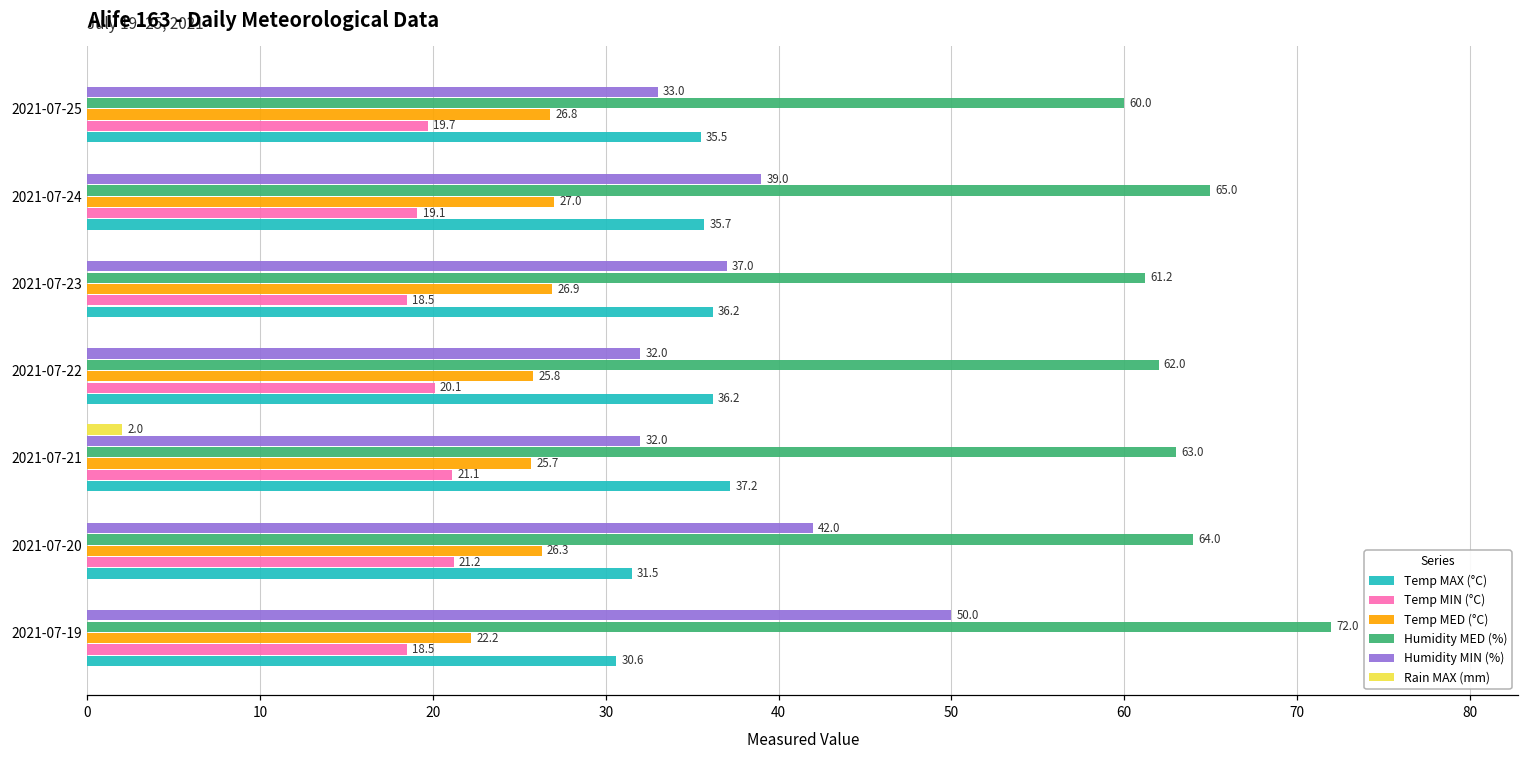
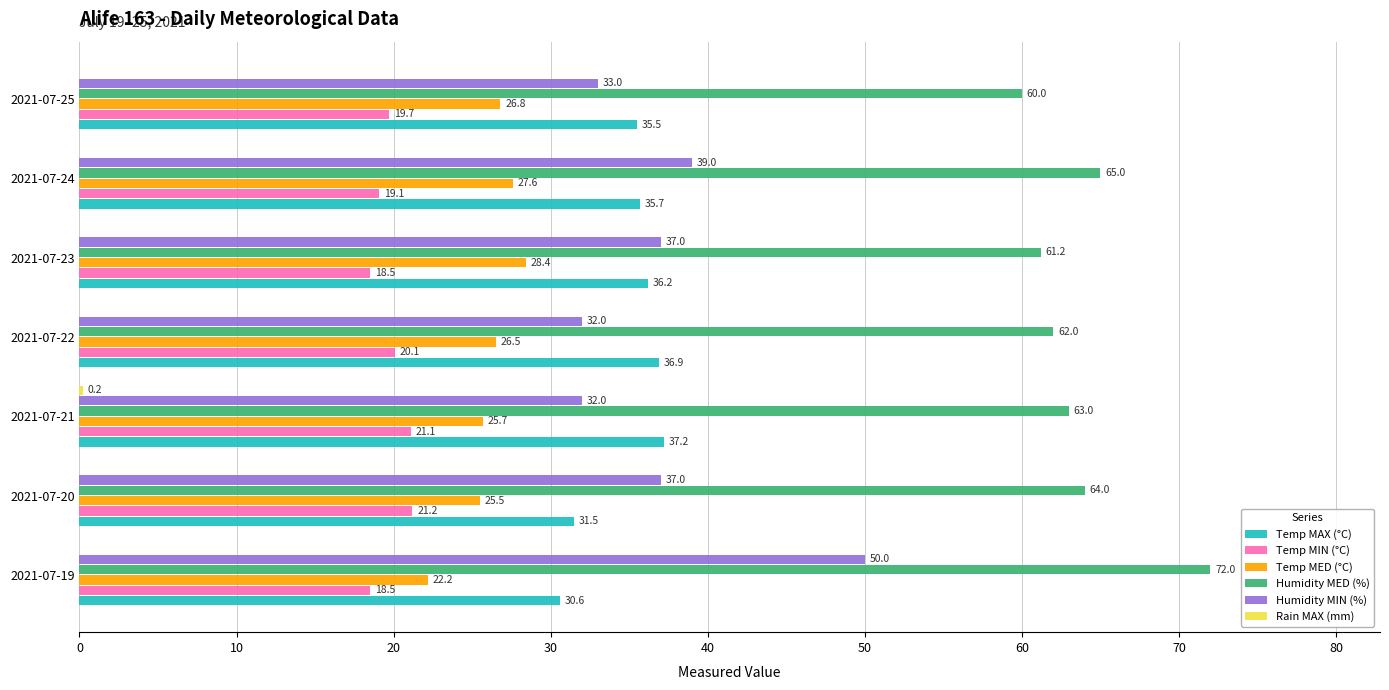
  {
    "Temp MAX (°C)": {
      "2021-07-25": 35.5,
      "2021-07-24": 35.7,
      "2021-07-23": 36.2,
-     "2021-07-22": 36.2,
+     "2021-07-22": 36.9,
      "2021-07-21": 37.2,
      "2021-07-20": 31.5,
      "2021-07-19": 30.6
    },
    "Temp MIN (°C)": {
      "2021-07-25": 19.7,
      "2021-07-24": 19.1,
      "2021-07-23": 18.5,
      "2021-07-22": 20.1,
      "2021-07-21": 21.1,
      "2021-07-20": 21.2,
      "2021-07-19": 18.5
    },
    "Temp MED (°C)": {
      "2021-07-25": 26.8,
-     "2021-07-24": 27.0,
-     "2021-07-23": 26.9,
-     "2021-07-22": 25.8,
+     "2021-07-24": 27.6,
+     "2021-07-23": 28.4,
+     "2021-07-22": 26.5,
      "2021-07-21": 25.7,
-     "2021-07-20": 26.3,
+     "2021-07-20": 25.5,
      "2021-07-19": 22.2
    },
    "Humidity MED (%)": {
      "2021-07-25": 60.0,
      "2021-07-24": 65.0,
      "2021-07-23": 61.2,
      "2021-07-22": 62.0,
      "2021-07-21": 63.0,
      "2021-07-20": 64.0,
      "2021-07-19": 72.0
    },
    "Humidity MIN (%)": {
      "2021-07-25": 33.0,
      "2021-07-24": 39.0,
      "2021-07-23": 37.0,
      "2021-07-22": 32.0,
      "2021-07-21": 32.0,
-     "2021-07-20": 42.0,
+     "2021-07-20": 37.0,
      "2021-07-19": 50.0
    },
    "Rain MAX (mm)": {
-     "2021-07-21": 2.0
+     "2021-07-21": 0.2
    }
  }
